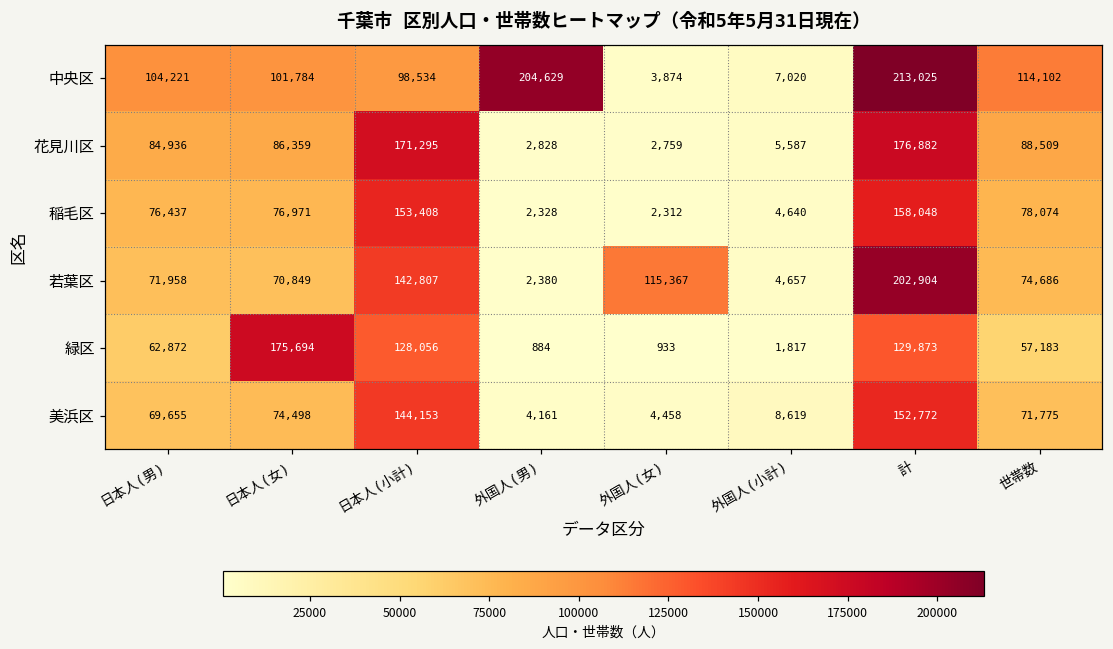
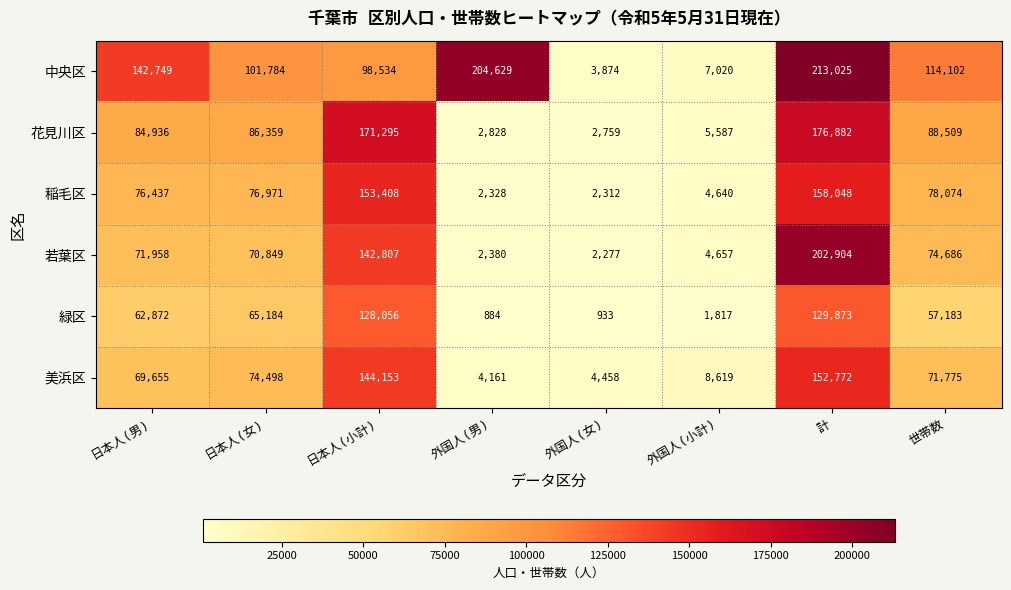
  {
    "中央区": {
-     "日本人(男)": "104,221",
+     "日本人(男)": "142,749",
      "日本人(女)": "101,784",
      "日本人(小計)": "98,534",
      "外国人(男)": "204,629",
      "外国人(女)": "3,874",
      "外国人(小計)": "7,020",
      "計": "213,025",
      "世帯数": "114,102"
    },
    "花見川区": {
      "日本人(男)": "84,936",
      "日本人(女)": "86,359",
      "日本人(小計)": "171,295",
      "外国人(男)": "2,828",
      "外国人(女)": "2,759",
      "外国人(小計)": "5,587",
      "計": "176,882",
      "世帯数": "88,509"
    },
    "稲毛区": {
      "日本人(男)": "76,437",
      "日本人(女)": "76,971",
      "日本人(小計)": "153,408",
      "外国人(男)": "2,328",
      "外国人(女)": "2,312",
      "外国人(小計)": "4,640",
      "計": "158,048",
      "世帯数": "78,074"
    },
    "若葉区": {
      "日本人(男)": "71,958",
      "日本人(女)": "70,849",
      "日本人(小計)": "142,807",
      "外国人(男)": "2,380",
-     "外国人(女)": "115,367",
+     "外国人(女)": "2,277",
      "外国人(小計)": "4,657",
      "計": "202,904",
      "世帯数": "74,686"
    },
    "緑区": {
      "日本人(男)": "62,872",
-     "日本人(女)": "175,694",
+     "日本人(女)": "65,184",
      "日本人(小計)": "128,056",
      "外国人(男)": "884",
      "外国人(女)": "933",
      "外国人(小計)": "1,817",
      "計": "129,873",
      "世帯数": "57,183"
    },
    "美浜区": {
      "日本人(男)": "69,655",
      "日本人(女)": "74,498",
      "日本人(小計)": "144,153",
      "外国人(男)": "4,161",
      "外国人(女)": "4,458",
      "外国人(小計)": "8,619",
      "計": "152,772",
      "世帯数": "71,775"
    }
  }
